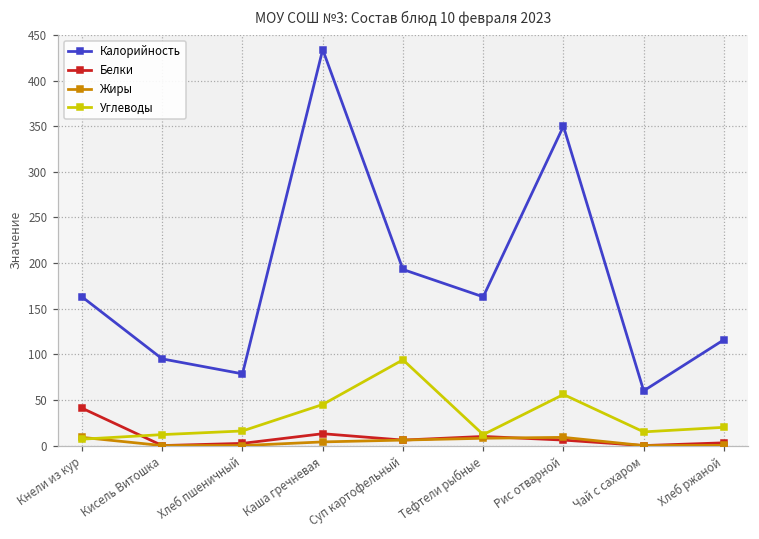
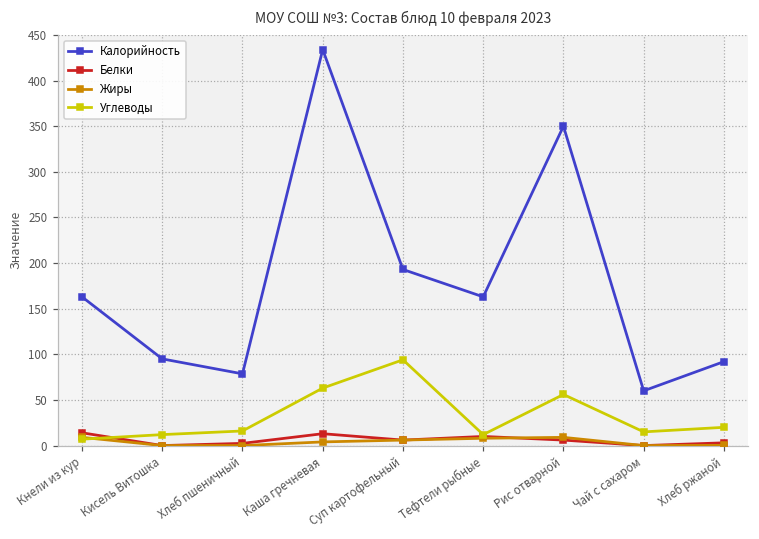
  {
    "Калорийность": {
      "Кнели из кур": 160,
      "Кисель Витошка": 100,
      "Хлеб пшеничный": 80,
      "Каша гречневая": 430,
      "Суп картофельный": 190,
      "Тефтели рыбные": 160,
      "Рис отварной": 350,
      "Чай с сахаром": 60,
-     "Хлеб ржаной": 120
+     "Хлеб ржаной": 90
    },
    "Белки": {
-     "Кнели из кур": 40,
+     "Кнели из кур": 10,
      "Каша гречневая": 10
    },
    "Жиры": {
      "Каша гречневая": 0
    },
    "Углеводы": {
      "Кисель Витошка": 10,
      "Хлеб пшеничный": 20,
-     "Каша гречневая": 50,
+     "Каша гречневая": 60,
      "Суп картофельный": 90,
      "Рис отварной": 60,
      "Чай с сахаром": 20,
      "Хлеб ржаной": 20
    }
  }
